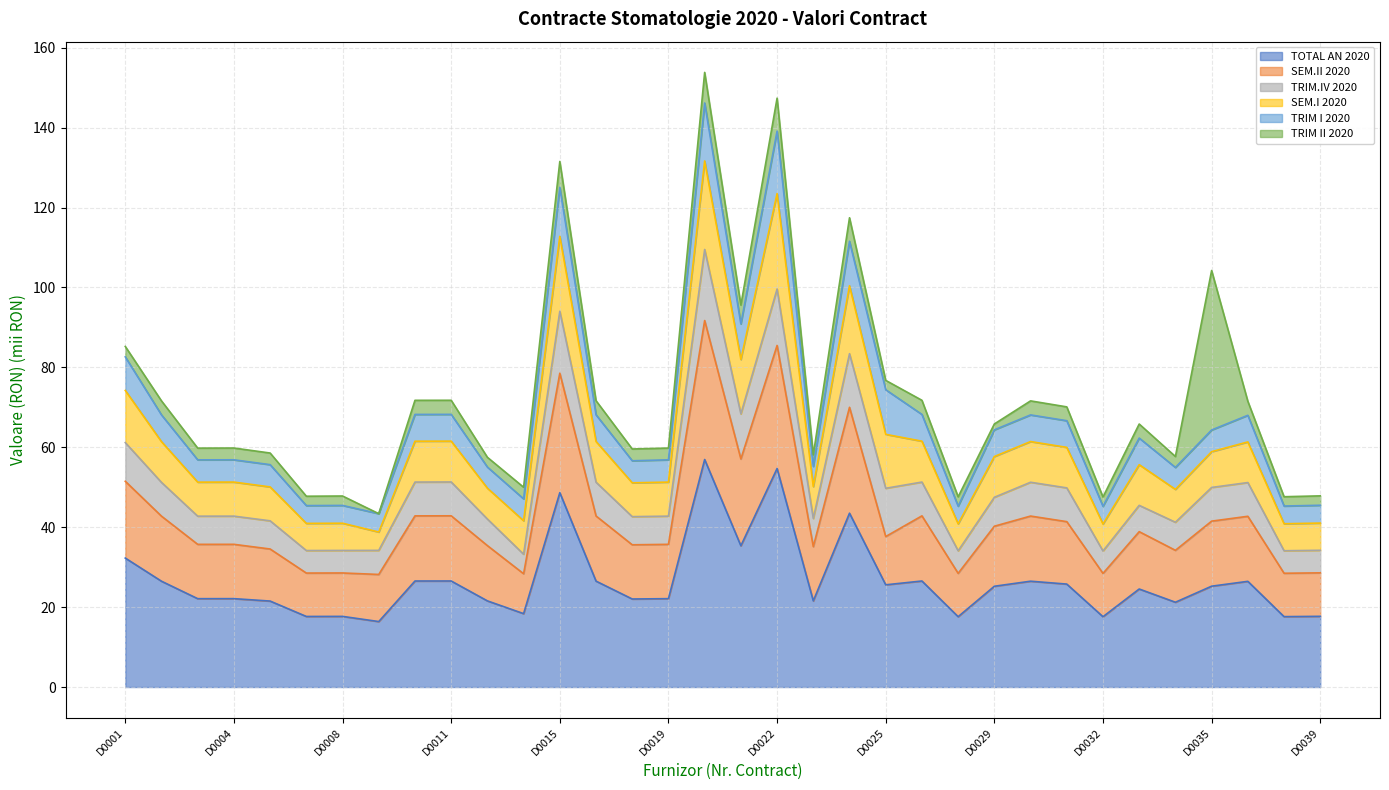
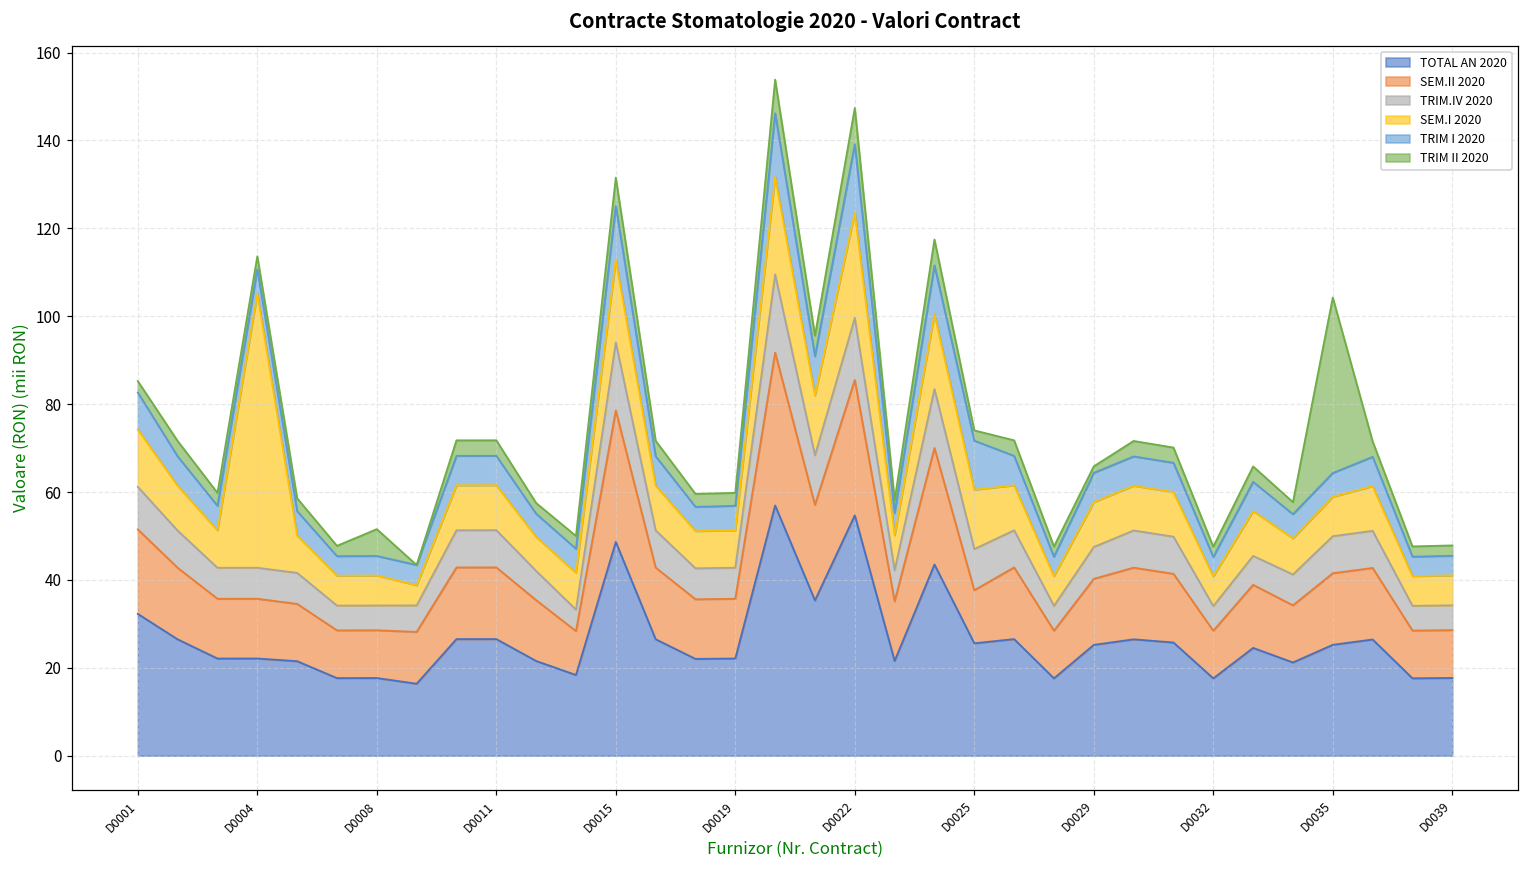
  {
    "SEM.II 2020": {
      "D0001": 19,
      "D0004": 14,
      "D0008": 11,
      "D0011": 16,
      "D0015": 30,
      "D0019": 14,
      "D0022": 31,
      "D0025": 12,
      "D0029": 15,
      "D0032": 11,
      "D0035": 16,
      "D0039": 11
    },
    "TRIM.IV 2020": {
      "D0001": 10,
      "D0004": 7,
      "D0008": 6,
      "D0011": 8,
      "D0015": 16,
      "D0019": 7,
      "D0022": 14,
-     "D0025": 12,
+     "D0025": 9,
      "D0029": 7,
      "D0032": 6,
      "D0035": 8,
      "D0039": 6
    },
    "SEM.I 2020": {
      "D0001": 13,
-     "D0004": 9,
+     "D0004": 62,
      "D0008": 7,
      "D0011": 10,
      "D0015": 19,
      "D0019": 9,
      "D0022": 24,
      "D0025": 14,
      "D0029": 10,
      "D0032": 7,
      "D0035": 9,
      "D0039": 7
    },
    "TRIM II 2020": {
      "D0001": 3,
      "D0004": 3,
-     "D0008": 2,
+     "D0008": 6,
      "D0011": 4,
      "D0015": 6,
      "D0019": 3,
      "D0022": 8,
      "D0025": 2,
      "D0029": 1,
      "D0032": 2,
      "D0035": 40,
      "D0039": 2
    }
  }
